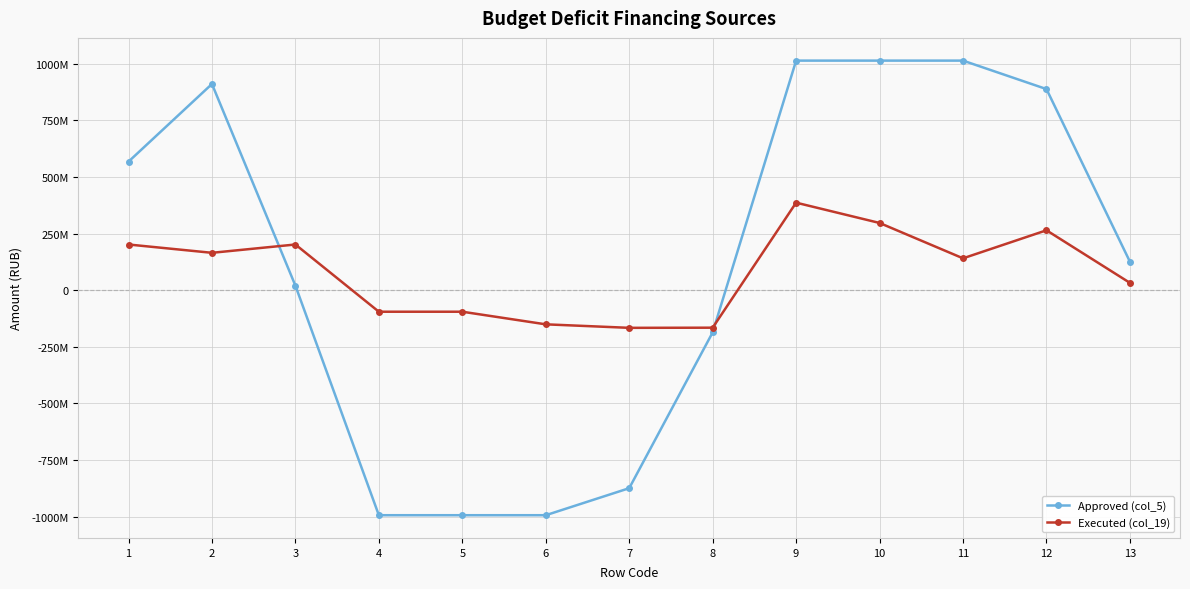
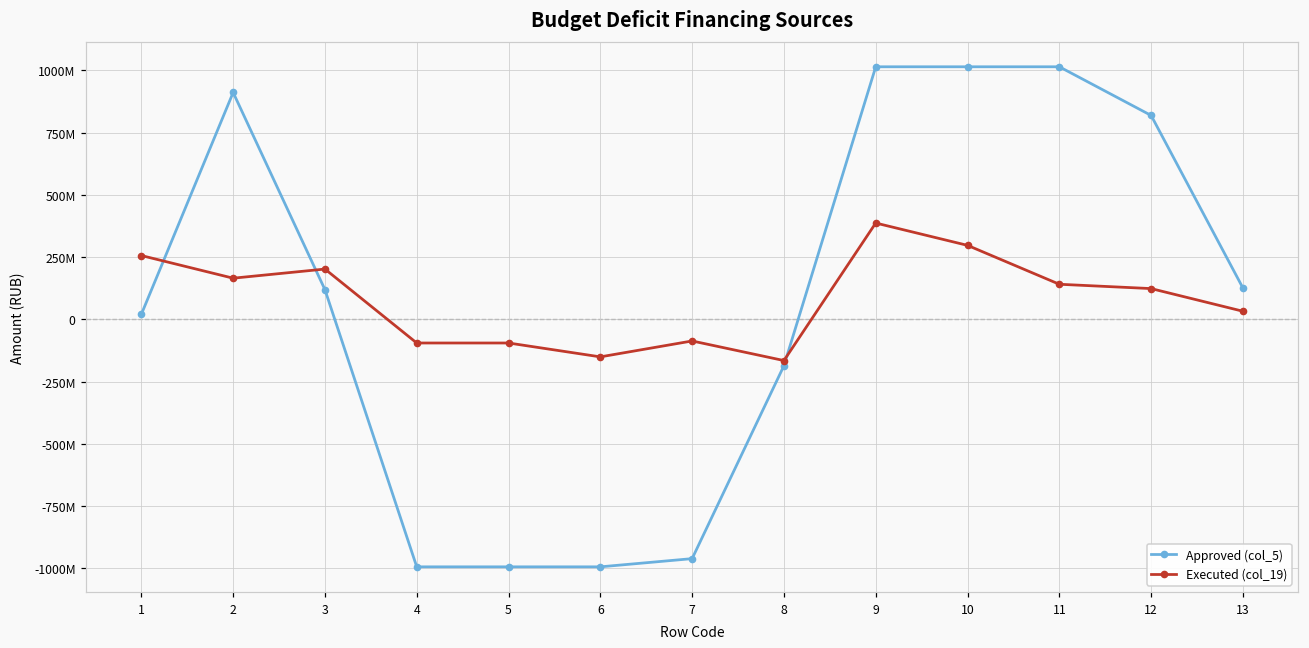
  {
    "Approved (col_5)": {
-     "1": 570000000,
+     "1": 20000000,
      "2": 910000000,
-     "3": 20000000,
+     "3": 120000000,
      "4": -990000000,
      "5": -990000000,
      "6": -990000000,
-     "7": -870000000,
+     "7": -960000000,
      "8": -190000000,
      "9": 1010000000,
      "10": 1010000000,
      "11": 1010000000,
-     "12": 890000000,
+     "12": 820000000,
      "13": 130000000
    },
    "Executed (col_19)": {
-     "1": 200000000,
+     "1": 260000000,
      "2": 170000000,
      "3": 200000000,
      "4": -100000000,
      "5": -100000000,
      "6": -150000000,
-     "7": -170000000,
+     "7": -90000000,
      "8": -170000000,
      "9": 390000000,
      "10": 300000000,
      "11": 140000000,
-     "12": 260000000,
+     "12": 120000000,
      "13": 30000000
    }
  }
